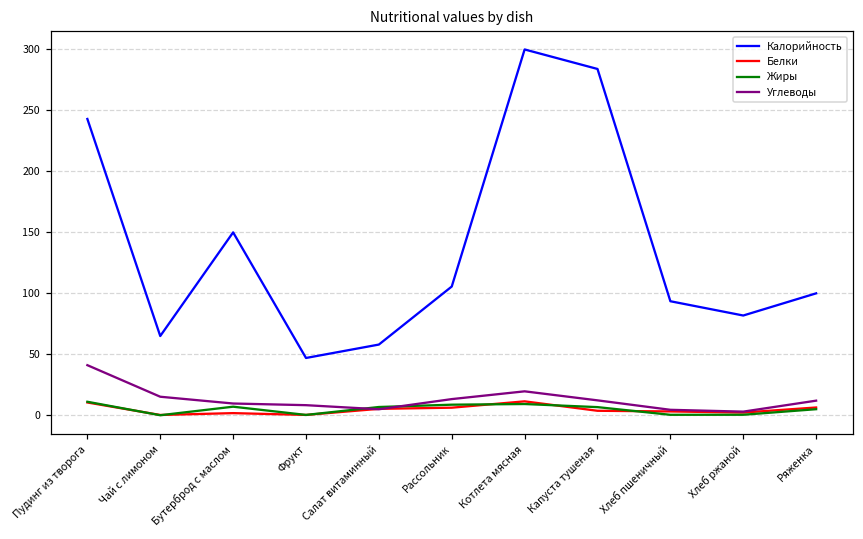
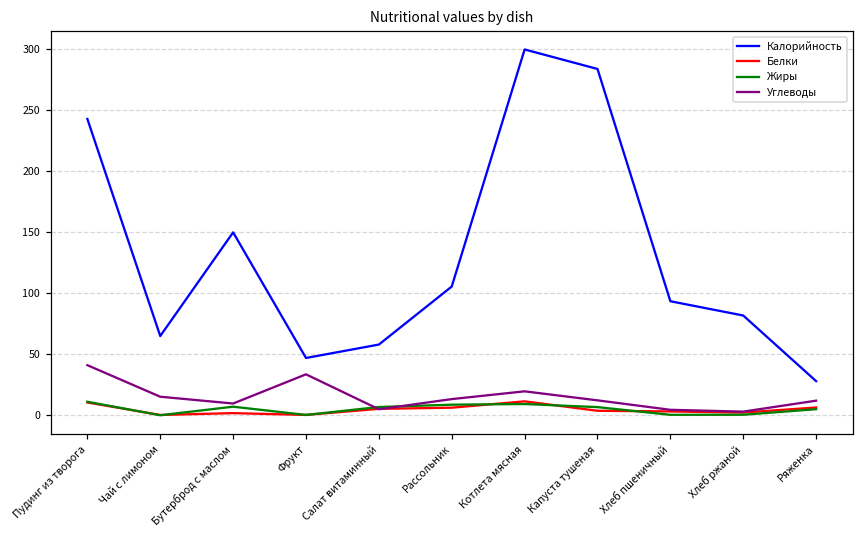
  {
    "Калорийность": {
      "Пудинг из творога": 243,
      "Чай с лимоном": 65,
      "Бутерброд с маслом": 150,
      "Фрукт": 47,
      "Салат витаминный": 58,
      "Рассольник": 106,
      "Котлета мясная": 300,
      "Капуста тушеная": 284,
      "Хлеб пшеничный": 94,
      "Хлеб ржаной": 82,
-     "Ряженка": 100
+     "Ряженка": 28
    },
    "Белки": {
      "Бутерброд с маслом": 2,
      "Рассольник": 6,
      "Капуста тушеная": 4
    },
    "Жиры": {
      "Бутерброд с маслом": 7,
      "Рассольник": 9,
      "Капуста тушеная": 7,
      "Хлеб пшеничный": 0
    },
    "Углеводы": {
      "Пудинг из творога": 41,
      "Чай с лимоном": 15,
      "Бутерброд с маслом": 10,
-     "Фрукт": 8,
+     "Фрукт": 34,
      "Рассольник": 13,
      "Котлета мясная": 20,
      "Капуста тушеная": 12,
      "Ряженка": 12
    }
  }
